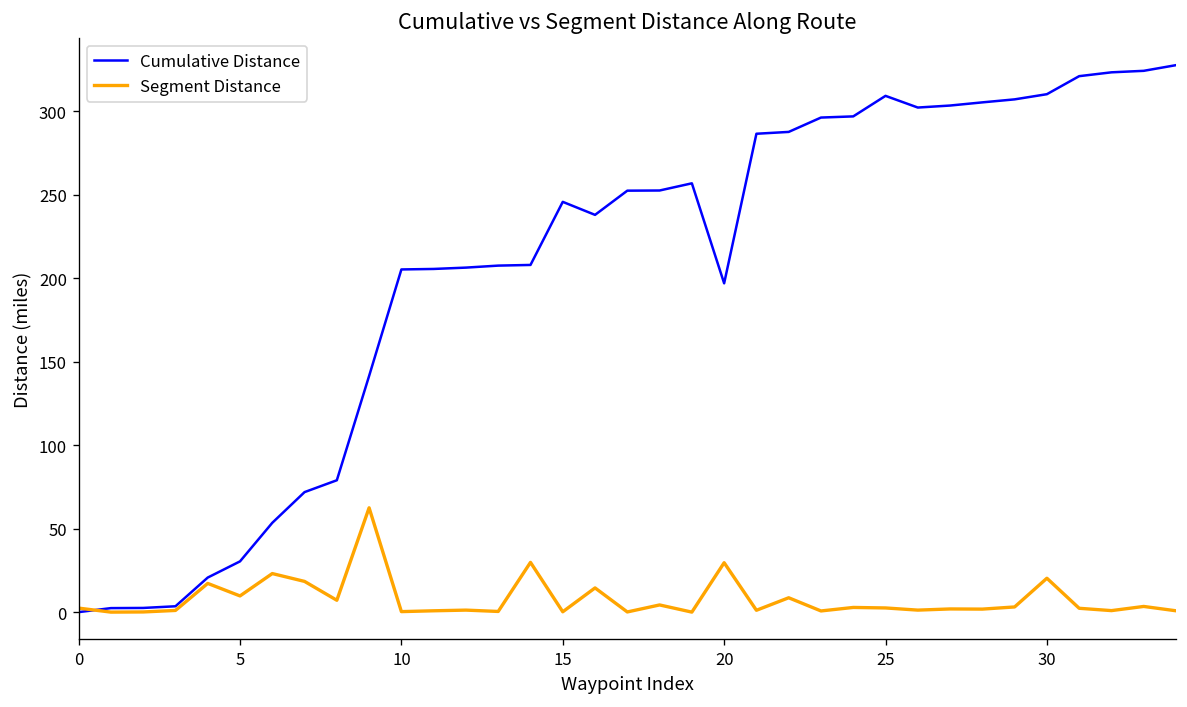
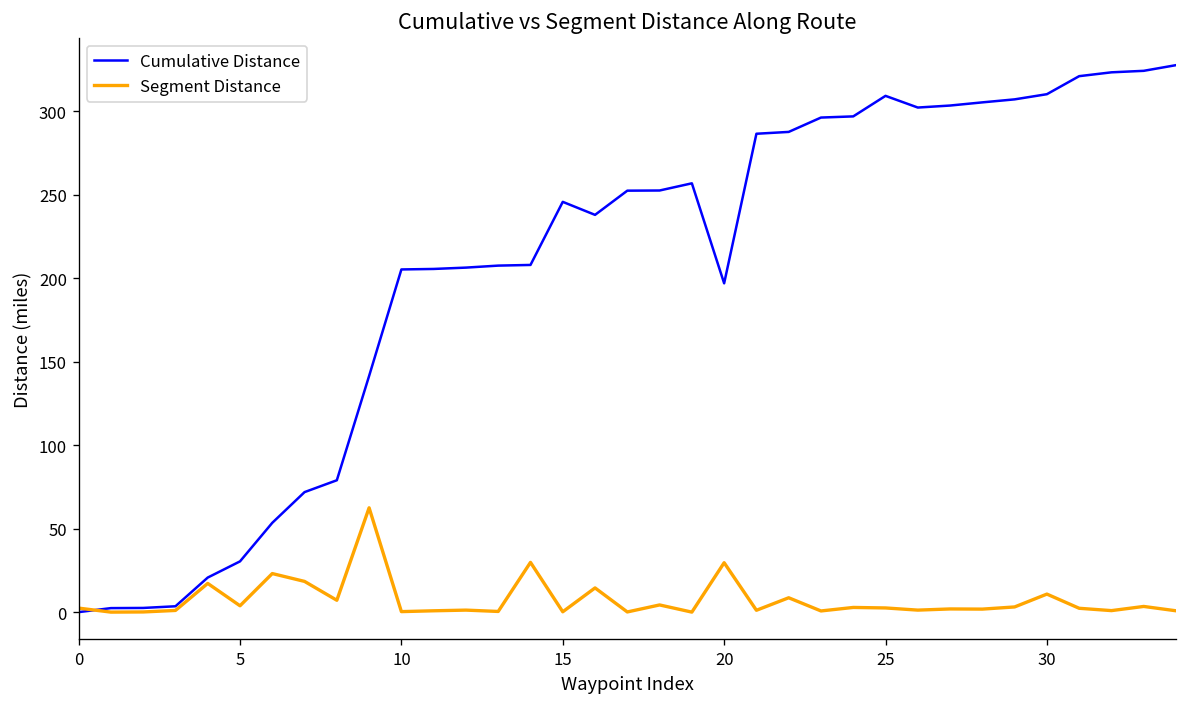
  {
    "Cumulative Distance": {
      "0": 0,
      "5": 30,
      "10": 205,
      "15": 246,
      "20": 197,
      "25": 309,
      "30": 310
    },
    "Segment Distance": {
      "0": 2,
-     "5": 10,
+     "5": 4,
      "10": 0,
      "15": 0,
      "20": 30,
      "25": 3,
-     "30": 20
+     "30": 11
    }
  }
